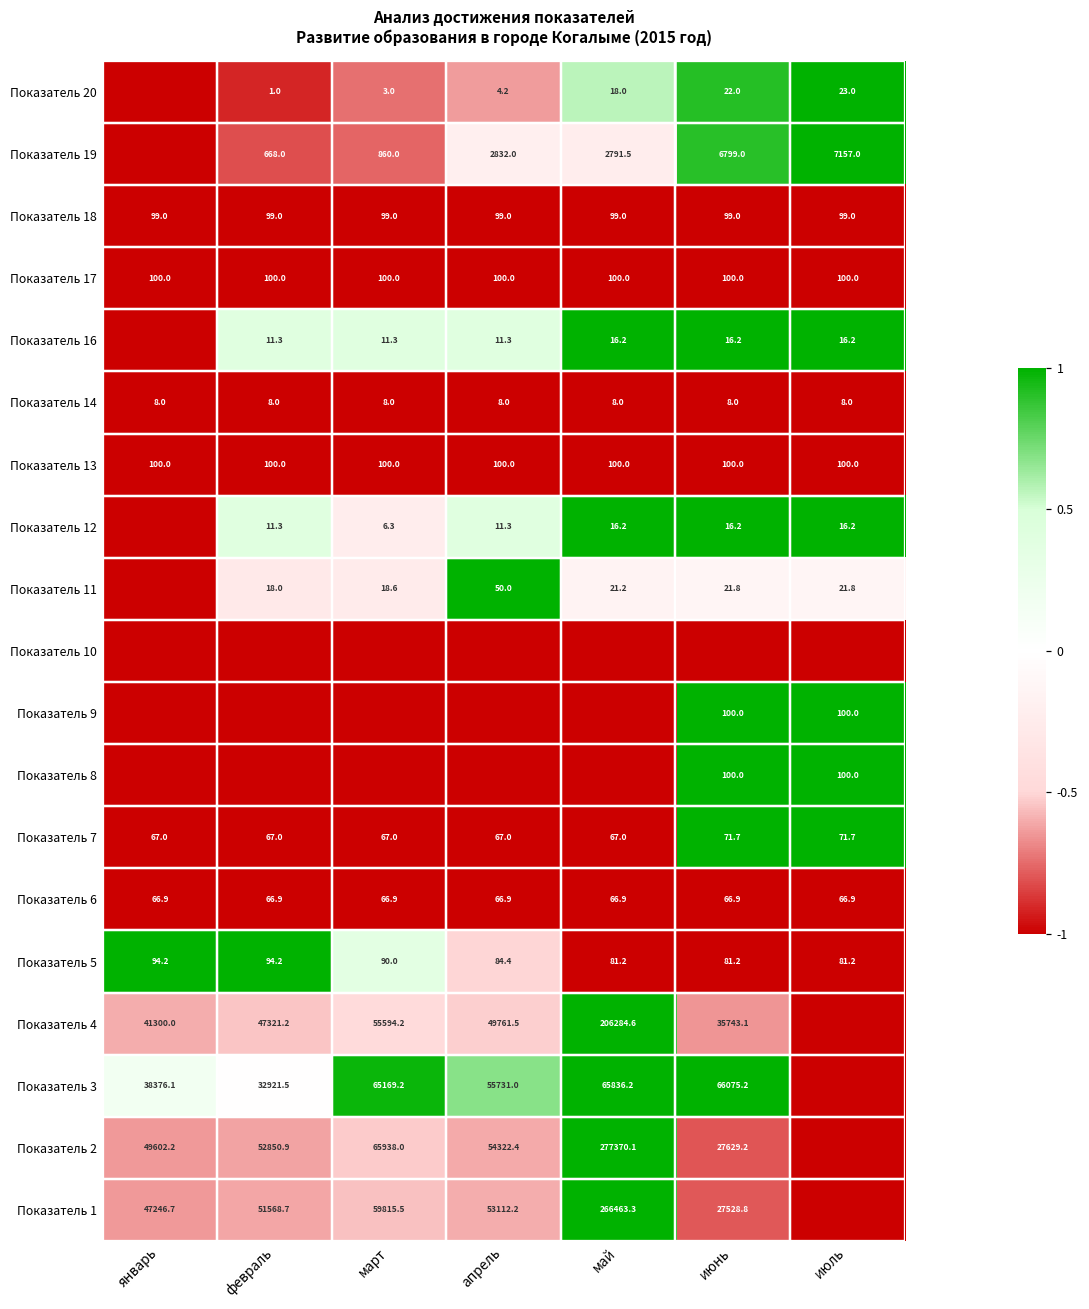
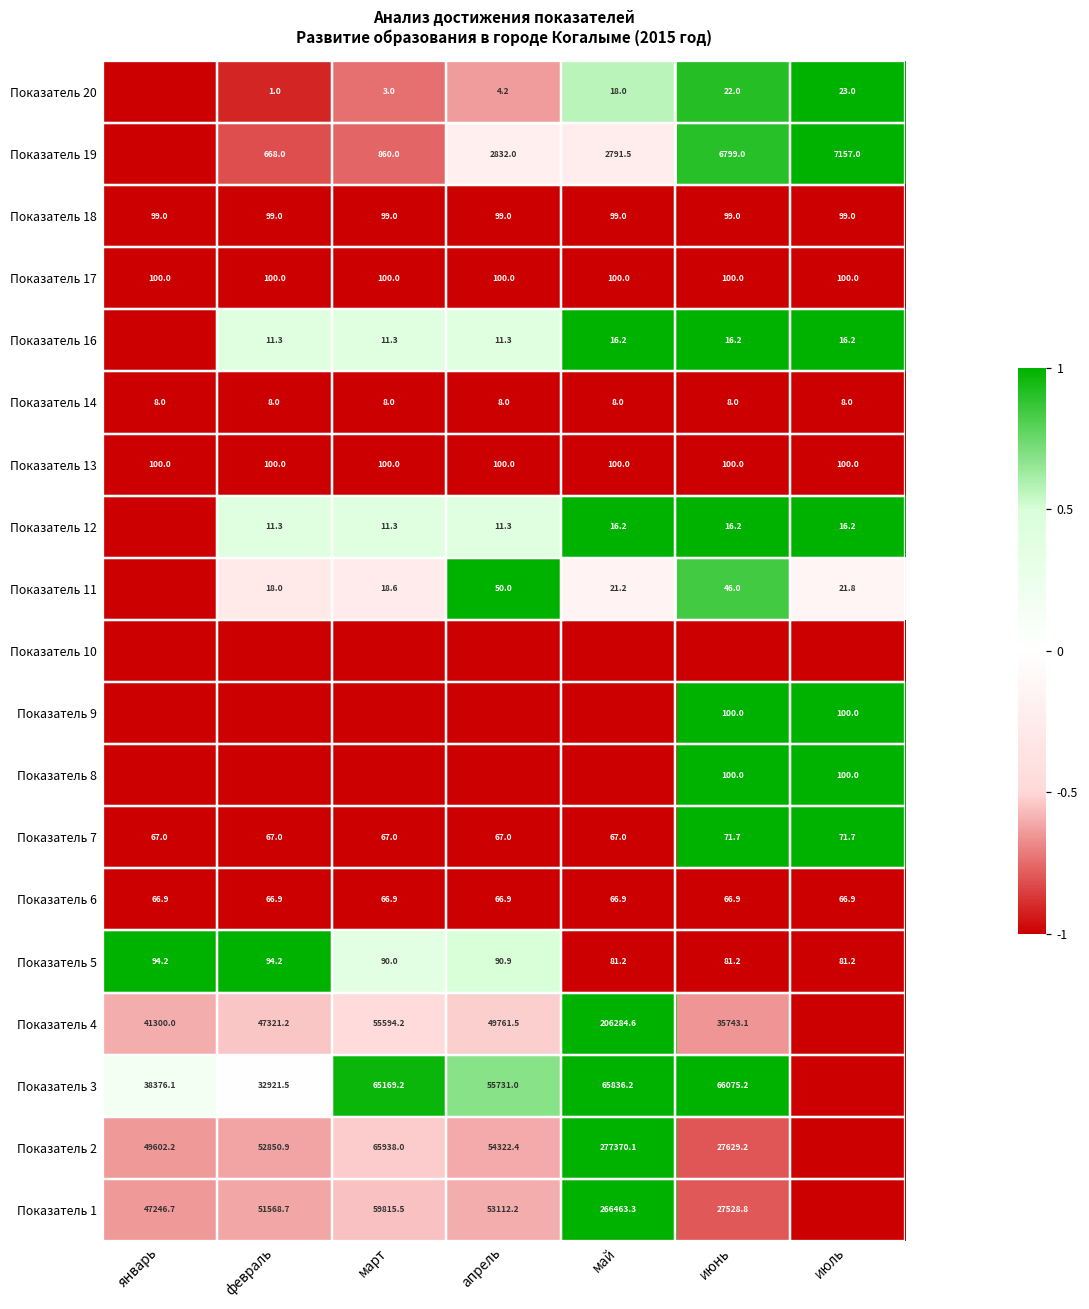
  {
    "Показатель 20": {
      "февраль": 1.0,
      "март": 3.0,
      "апрель": 4.2,
      "май": 18.0,
      "июнь": 22.0,
      "июль": 23.0
    },
    "Показатель 19": {
      "февраль": 668.0,
      "март": 860.0,
      "апрель": 2832.0,
      "май": 2791.5,
      "июнь": 6799.0,
      "июль": 7157.0
    },
    "Показатель 18": {
      "январь": 99.0,
      "февраль": 99.0,
      "март": 99.0,
      "апрель": 99.0,
      "май": 99.0,
      "июнь": 99.0,
      "июль": 99.0
    },
    "Показатель 17": {
      "январь": 100.0,
      "февраль": 100.0,
      "март": 100.0,
      "апрель": 100.0,
      "май": 100.0,
      "июнь": 100.0,
      "июль": 100.0
    },
    "Показатель 16": {
      "февраль": 11.3,
      "март": 11.3,
      "апрель": 11.3,
      "май": 16.2,
      "июнь": 16.2,
      "июль": 16.2
    },
    "Показатель 14": {
      "январь": 8.0,
      "февраль": 8.0,
      "март": 8.0,
      "апрель": 8.0,
      "май": 8.0,
      "июнь": 8.0,
      "июль": 8.0
    },
    "Показатель 13": {
      "январь": 100.0,
      "февраль": 100.0,
      "март": 100.0,
      "апрель": 100.0,
      "май": 100.0,
      "июнь": 100.0,
      "июль": 100.0
    },
    "Показатель 12": {
      "февраль": 11.3,
-     "март": 6.3,
+     "март": 11.3,
      "апрель": 11.3,
      "май": 16.2,
      "июнь": 16.2,
      "июль": 16.2
    },
    "Показатель 11": {
      "февраль": 18.0,
      "март": 18.6,
      "апрель": 50.0,
      "май": 21.2,
-     "июнь": 21.8,
+     "июнь": 46.0,
      "июль": 21.8
    },
    "Показатель 9": {
      "июнь": 100.0,
      "июль": 100.0
    },
    "Показатель 8": {
      "июнь": 100.0,
      "июль": 100.0
    },
    "Показатель 7": {
      "январь": 67.0,
      "февраль": 67.0,
      "март": 67.0,
      "апрель": 67.0,
      "май": 67.0,
      "июнь": 71.7,
      "июль": 71.7
    },
    "Показатель 6": {
      "январь": 66.9,
      "февраль": 66.9,
      "март": 66.9,
      "апрель": 66.9,
      "май": 66.9,
      "июнь": 66.9,
      "июль": 66.9
    },
    "Показатель 5": {
      "январь": 94.2,
      "февраль": 94.2,
      "март": 90.0,
-     "апрель": 84.4,
+     "апрель": 90.9,
      "май": 81.2,
      "июнь": 81.2,
      "июль": 81.2
    },
    "Показатель 4": {
      "январь": 41300.0,
      "февраль": 47321.2,
      "март": 55594.2,
      "апрель": 49761.5,
      "май": 206284.6,
      "июнь": 35743.1
    },
    "Показатель 3": {
      "январь": 38376.1,
      "февраль": 32921.5,
      "март": 65169.2,
      "апрель": 55731.0,
      "май": 65836.2,
      "июнь": 66075.2
    },
    "Показатель 2": {
      "январь": 49602.2,
      "февраль": 52850.9,
      "март": 65938.0,
      "апрель": 54322.4,
      "май": 277370.1,
      "июнь": 27629.2
    },
    "Показатель 1": {
      "январь": 47246.7,
      "февраль": 51568.7,
      "март": 59815.5,
      "апрель": 53112.2,
      "май": 266463.3,
      "июнь": 27528.8
    }
  }
